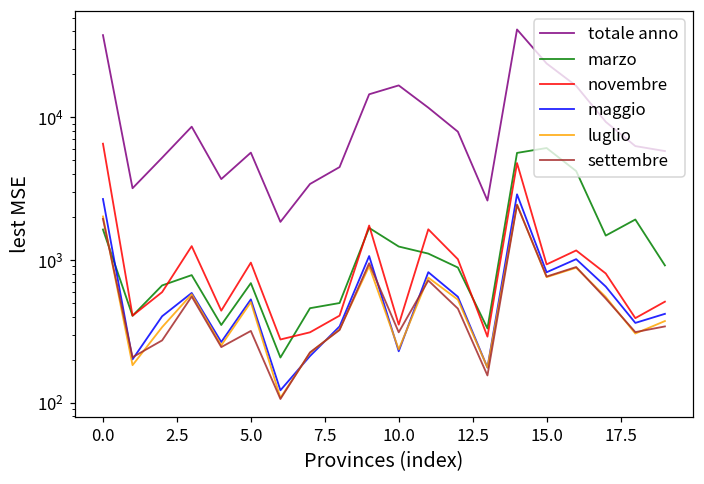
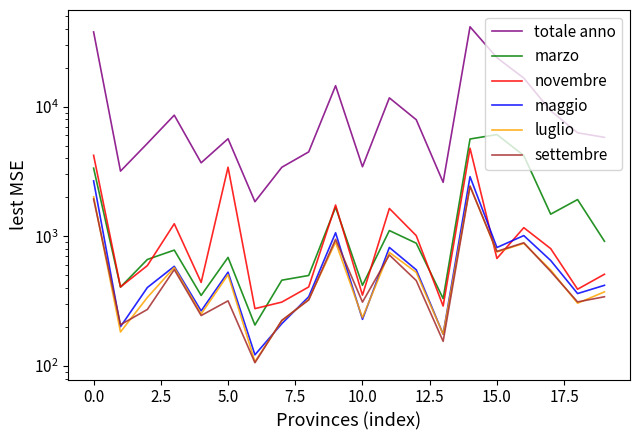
  {
    "totale anno": {
      "0.0": 38000,
      "5.0": 6000,
-     "10.0": 17000
+     "10.0": 3400
    },
    "marzo": {
-     "0.0": 1600,
+     "0.0": 3400,
      "5.0": 700,
-     "10.0": 1200
+     "10.0": 420
    },
    "novembre": {
-     "0.0": 7000,
-     "5.0": 1000,
+     "0.0": 4200,
+     "5.0": 3400,
      "10.0": 350,
-     "15.0": 900
+     "15.0": 700
    },
    "maggio": {
      "0.0": 2700,
      "15.0": 800
    },
    "settembre": {
      "5.0": 320,
      "10.0": 310
    }
  }
